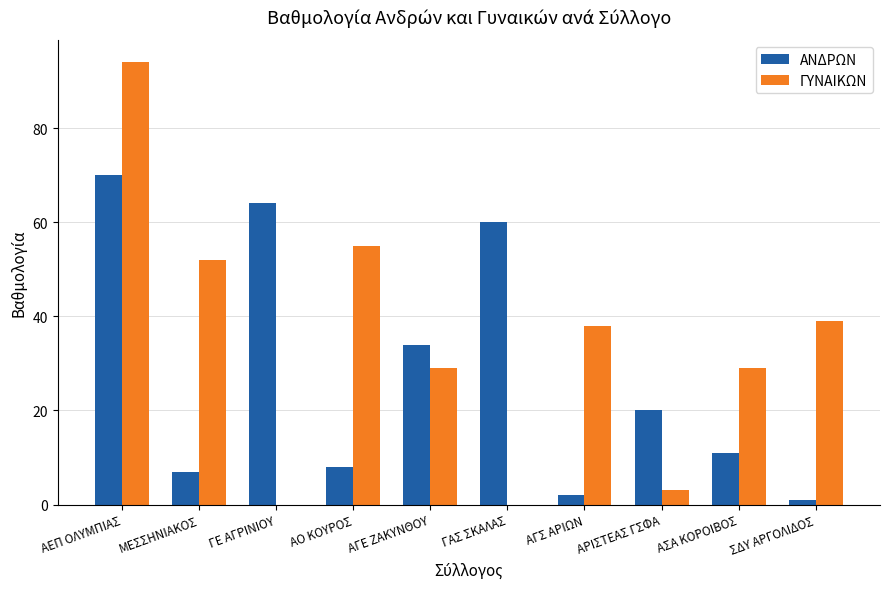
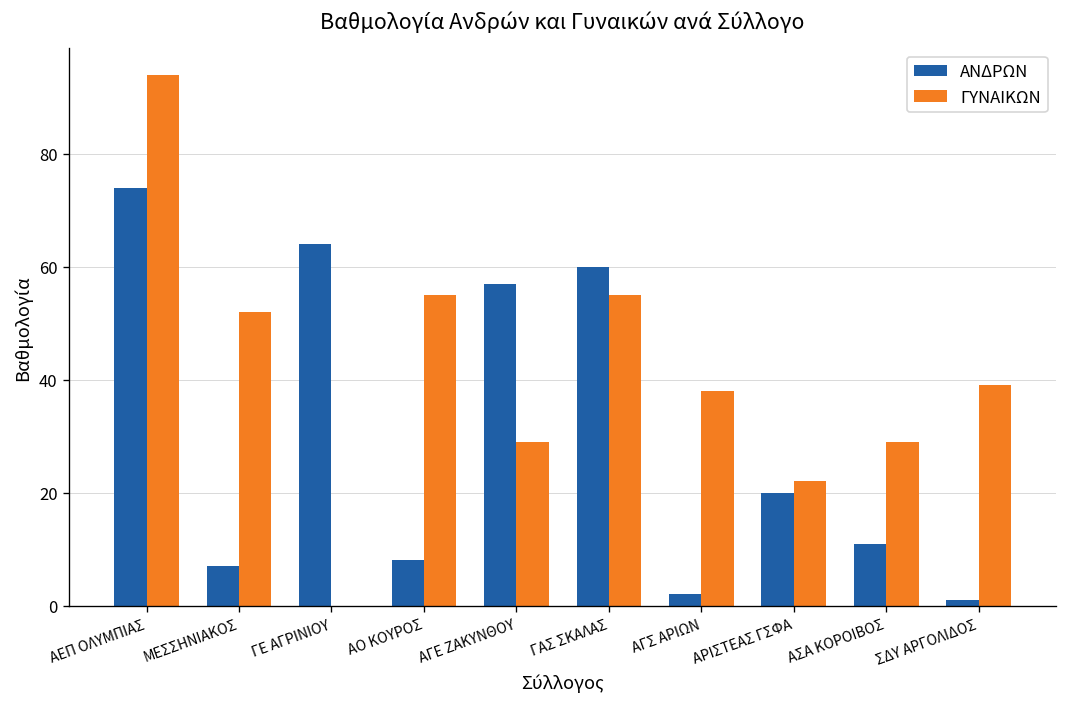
  {
    "ΑΝΔΡΩΝ": {
-     "ΑΕΠ ΟΛΥΜΠΙΑΣ": 70,
+     "ΑΕΠ ΟΛΥΜΠΙΑΣ": 74,
      "ΜΕΣΣΗΝΙΑΚΟΣ": 7,
      "ΓΕ ΑΓΡΙΝΙΟΥ": 64,
      "ΑΟ ΚΟΥΡΟΣ": 8,
-     "ΑΓΕ ΖΑΚΥΝΘΟΥ": 34,
+     "ΑΓΕ ΖΑΚΥΝΘΟΥ": 57,
      "ΓΑΣ ΣΚΑΛΑΣ": 60,
      "ΑΓΣ ΑΡΙΩΝ": 2,
      "ΑΡΙΣΤΕΑΣ ΓΣΦΑ": 20,
      "ΑΣΑ ΚΟΡΟΙΒΟΣ": 11,
      "ΣΔΥ ΑΡΓΟΛΙΔΟΣ": 1
    },
    "ΓΥΝΑΙΚΩΝ": {
      "ΑΕΠ ΟΛΥΜΠΙΑΣ": 94,
      "ΜΕΣΣΗΝΙΑΚΟΣ": 52,
      "ΓΕ ΑΓΡΙΝΙΟΥ": 0,
      "ΑΟ ΚΟΥΡΟΣ": 55,
      "ΑΓΕ ΖΑΚΥΝΘΟΥ": 29,
-     "ΓΑΣ ΣΚΑΛΑΣ": 0,
+     "ΓΑΣ ΣΚΑΛΑΣ": 55,
      "ΑΓΣ ΑΡΙΩΝ": 38,
-     "ΑΡΙΣΤΕΑΣ ΓΣΦΑ": 3,
+     "ΑΡΙΣΤΕΑΣ ΓΣΦΑ": 22,
      "ΑΣΑ ΚΟΡΟΙΒΟΣ": 29,
      "ΣΔΥ ΑΡΓΟΛΙΔΟΣ": 39
    }
  }
